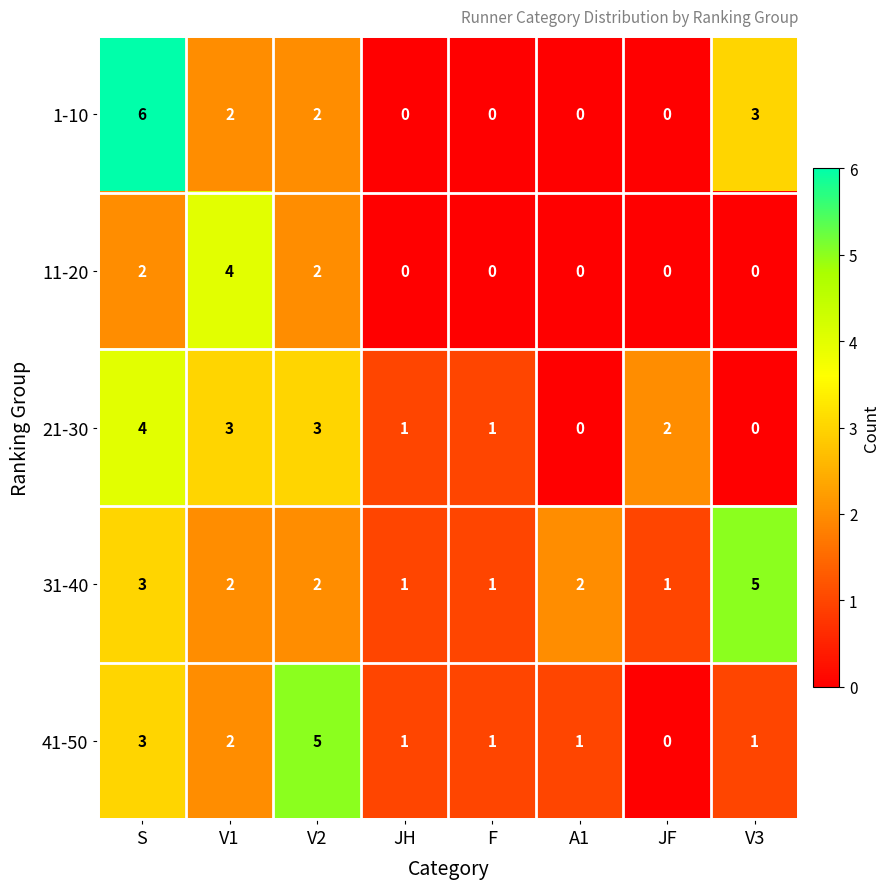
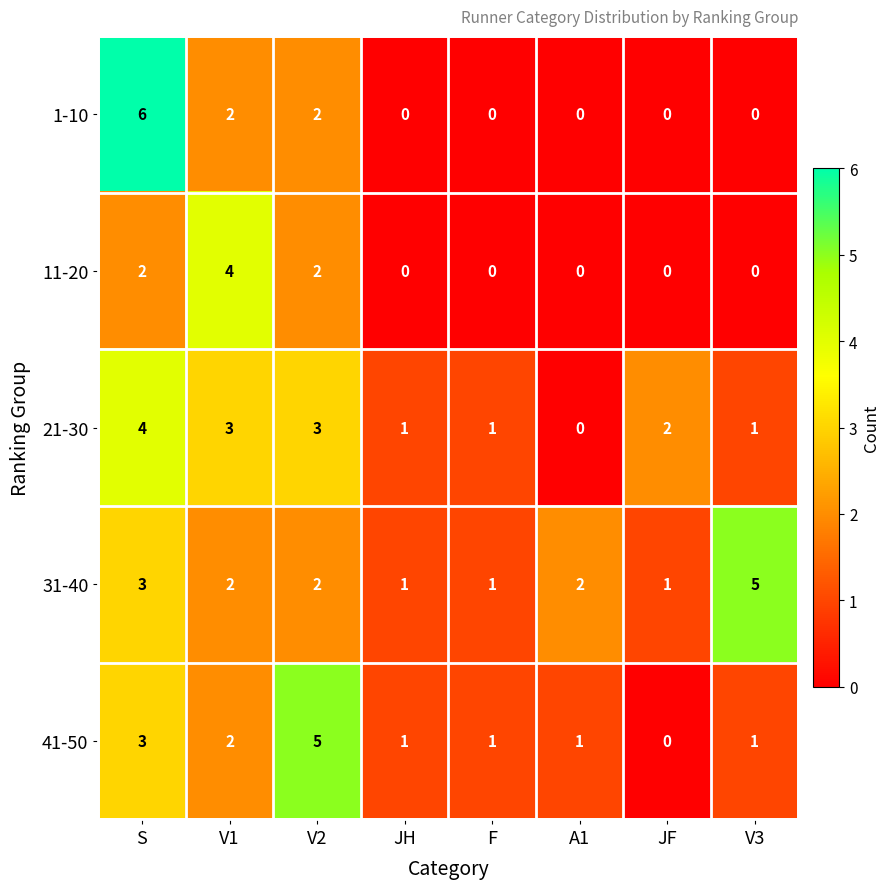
  {
    "1-10": {
      "S": 6,
      "V1": 2,
      "V2": 2,
      "JH": 0,
      "F": 0,
      "A1": 0,
      "JF": 0,
-     "V3": 3
+     "V3": 0
    },
    "11-20": {
      "S": 2,
      "V1": 4,
      "V2": 2,
      "JH": 0,
      "F": 0,
      "A1": 0,
      "JF": 0,
      "V3": 0
    },
    "21-30": {
      "S": 4,
      "V1": 3,
      "V2": 3,
      "JH": 1,
      "F": 1,
      "A1": 0,
      "JF": 2,
-     "V3": 0
+     "V3": 1
    },
    "31-40": {
      "S": 3,
      "V1": 2,
      "V2": 2,
      "JH": 1,
      "F": 1,
      "A1": 2,
      "JF": 1,
      "V3": 5
    },
    "41-50": {
      "S": 3,
      "V1": 2,
      "V2": 5,
      "JH": 1,
      "F": 1,
      "A1": 1,
      "JF": 0,
      "V3": 1
    }
  }
